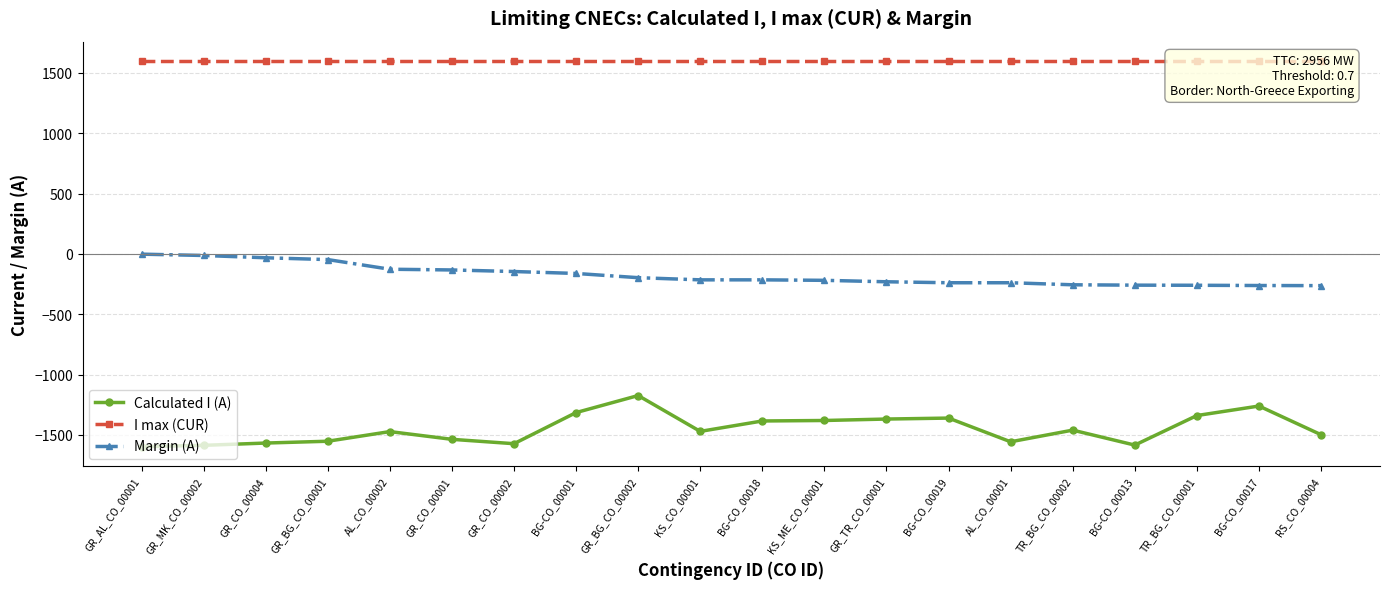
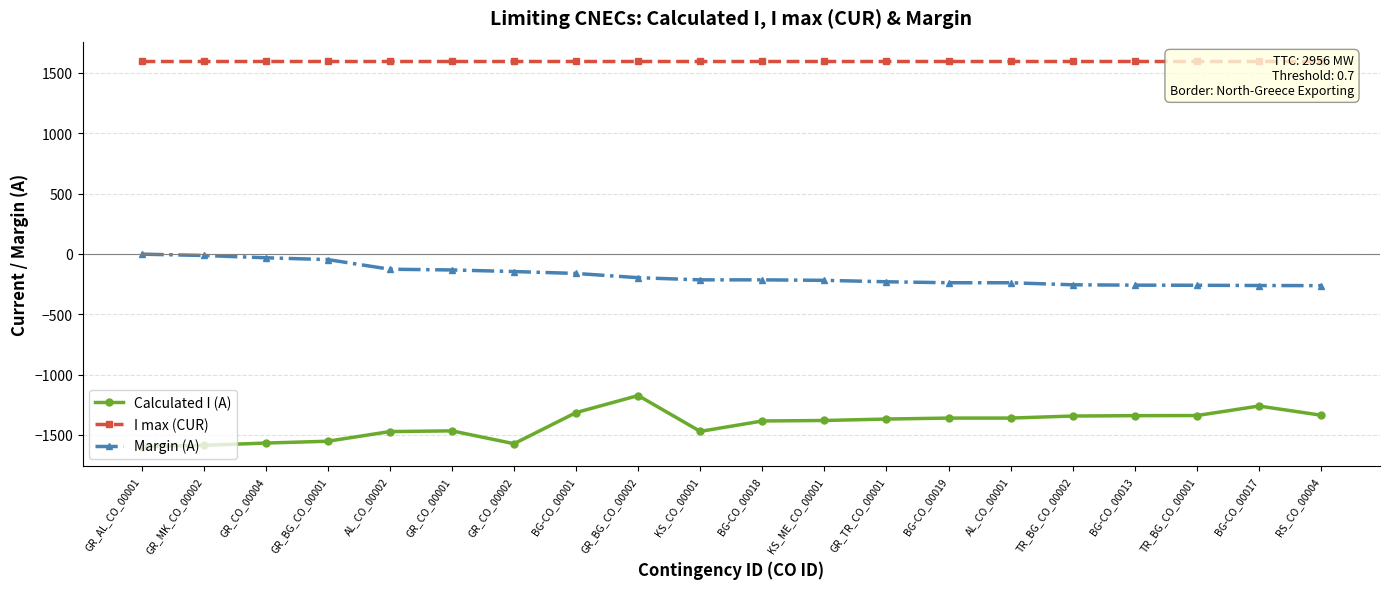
  {
    "Calculated I (A)": {
      "GR_CO_00004": -1570,
      "GR_BG_CO_00001": -1550,
      "AL_CO_00002": -1470,
-     "GR_CO_00001": -1540,
+     "GR_CO_00001": -1470,
      "GR_CO_00002": -1570,
      "BG-CO_00001": -1320,
      "GR_BG_CO_00002": -1170,
      "KS_CO_00001": -1470,
      "BG-CO_00018": -1390,
      "KS_ME_CO_00001": -1380,
      "GR_TR_CO_00001": -1370,
      "BG-CO_00019": -1360,
-     "AL_CO_00001": -1560,
-     "TR_BG_CO_00002": -1460,
-     "BG-CO_00013": -1590,
+     "AL_CO_00001": -1360,
+     "TR_BG_CO_00002": -1340,
+     "BG-CO_00013": -1340,
      "TR_BG_CO_00001": -1340,
      "BG-CO_00017": -1260,
-     "RS_CO_00004": -1500
+     "RS_CO_00004": -1340
    },
    "I max (CUR)": {
      "GR_AL_CO_00001": 1600,
      "GR_MK_CO_00002": 1600,
      "GR_CO_00004": 1600,
      "GR_BG_CO_00001": 1600,
      "AL_CO_00002": 1600,
      "GR_CO_00001": 1600,
      "GR_CO_00002": 1600,
      "BG-CO_00001": 1600,
      "GR_BG_CO_00002": 1600,
      "KS_CO_00001": 1600,
      "BG-CO_00018": 1600,
      "KS_ME_CO_00001": 1600,
      "GR_TR_CO_00001": 1600,
      "BG-CO_00019": 1600,
      "AL_CO_00001": 1600,
      "TR_BG_CO_00002": 1600,
      "BG-CO_00013": 1600
    },
    "Margin (A)": {
      "GR_AL_CO_00001": 0,
      "GR_MK_CO_00002": -10,
      "GR_CO_00004": -30,
      "GR_BG_CO_00001": -50,
      "AL_CO_00002": -130,
      "GR_CO_00001": -130,
      "GR_CO_00002": -150,
      "BG-CO_00001": -160,
      "GR_BG_CO_00002": -200,
      "KS_CO_00001": -220,
      "BG-CO_00018": -220,
      "KS_ME_CO_00001": -220,
      "GR_TR_CO_00001": -230,
      "BG-CO_00019": -240,
      "AL_CO_00001": -240,
      "TR_BG_CO_00002": -260,
      "BG-CO_00013": -260,
      "TR_BG_CO_00001": -260,
      "BG-CO_00017": -260,
      "RS_CO_00004": -260
    }
  }
